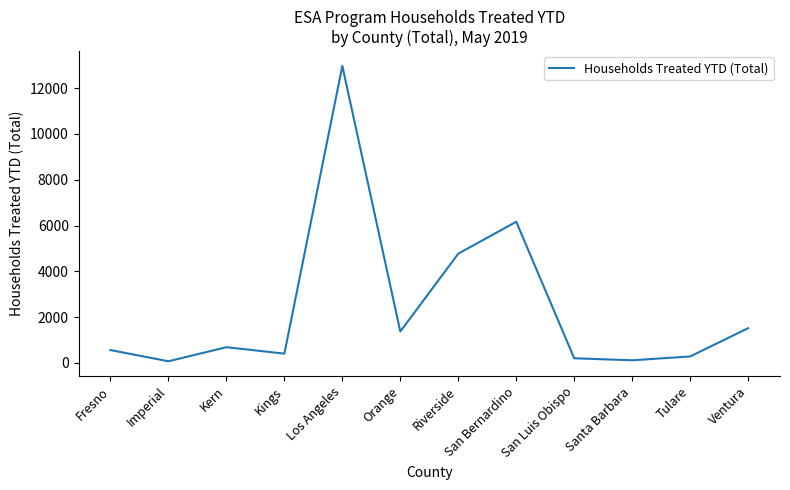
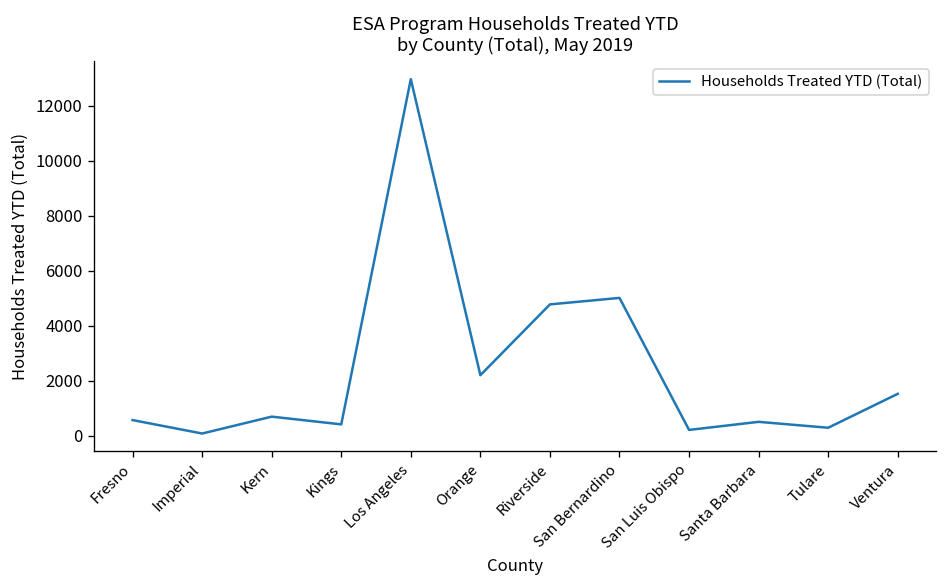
  {
    "Fresno": 600,
    "Imperial": 100,
    "Kern": 700,
    "Kings": 400,
    "Los Angeles": 13000,
-   "Orange": 1400,
+   "Orange": 2200,
    "Riverside": 4800,
-   "San Bernardino": 6200,
+   "San Bernardino": 5000,
    "San Luis Obispo": 200,
-   "Santa Barbara": 100,
+   "Santa Barbara": 500,
    "Tulare": 300,
    "Ventura": 1500
  }
